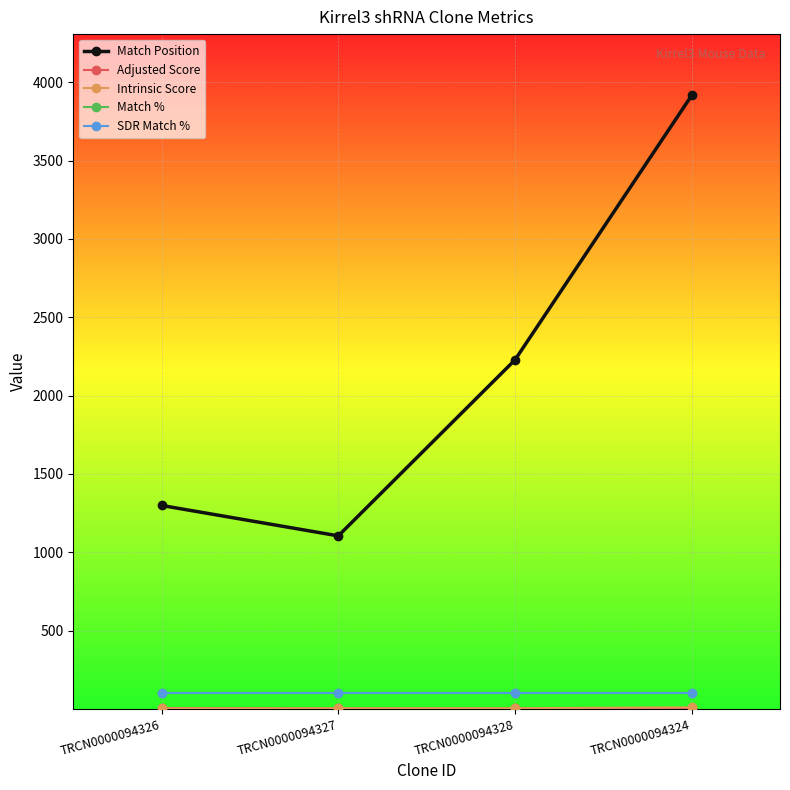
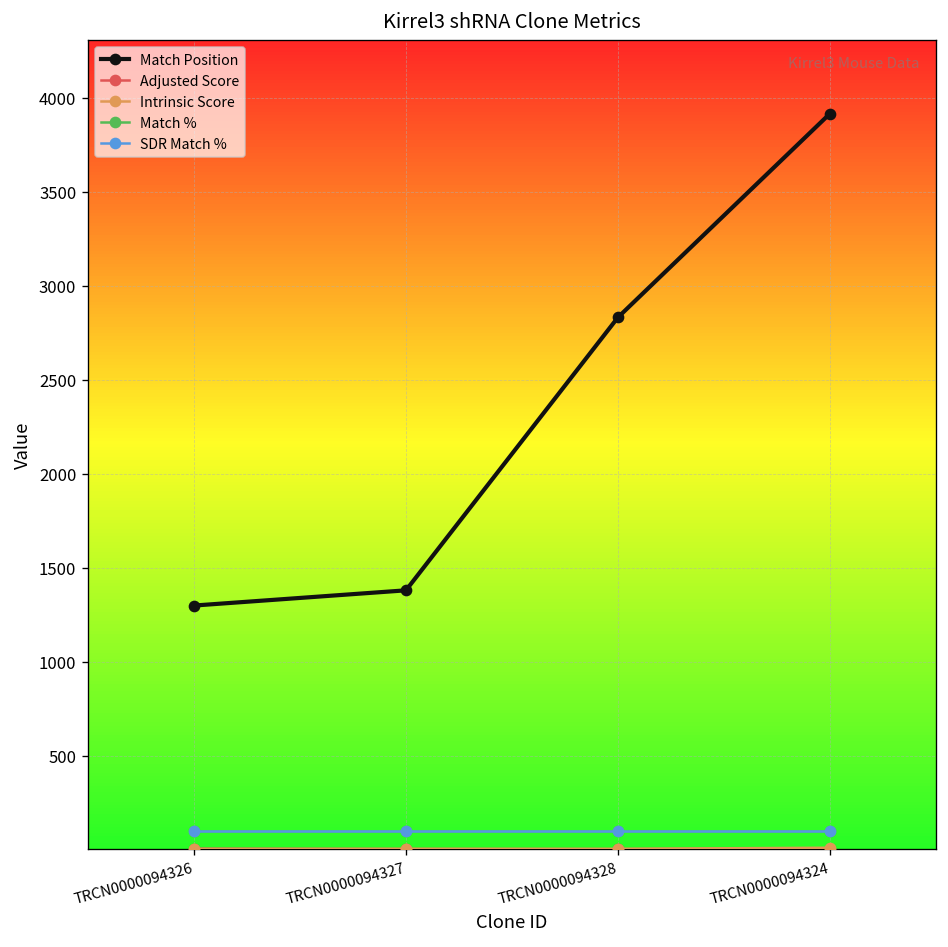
  {
    "Match Position": {
      "TRCN0000094326": 1300,
-     "TRCN0000094327": 1110,
-     "TRCN0000094328": 2230,
+     "TRCN0000094327": 1380,
+     "TRCN0000094328": 2830,
      "TRCN0000094324": 3920
    },
    "SDR Match %": {
      "TRCN0000094326": 100,
      "TRCN0000094327": 100,
      "TRCN0000094328": 100,
      "TRCN0000094324": 100
    }
  }
